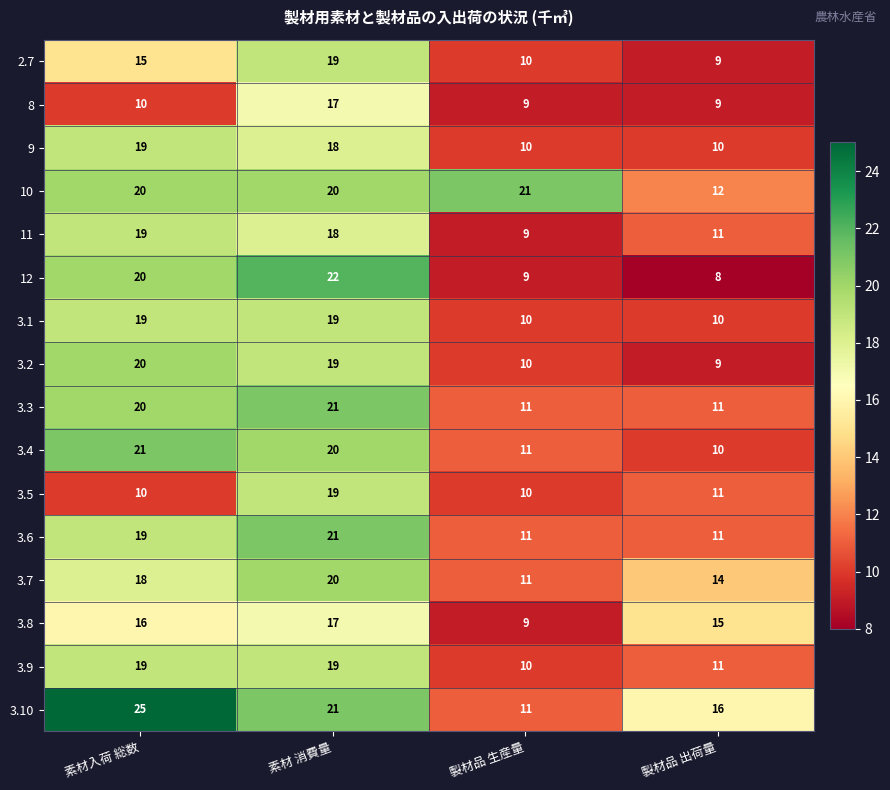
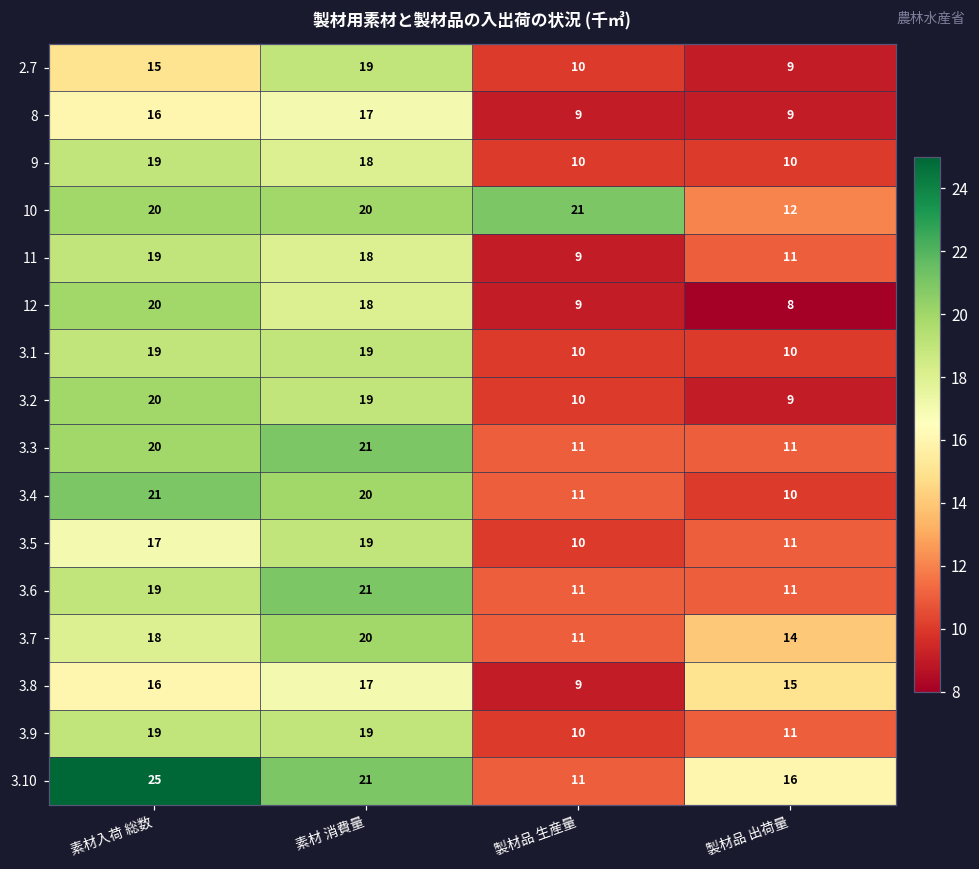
  {
    "2.7": {
      "素材入荷 総数": 15,
      "素材 消費量": 19,
      "製材品 生産量": 10,
      "製材品 出荷量": 9
    },
    "8": {
-     "素材入荷 総数": 10,
+     "素材入荷 総数": 16,
      "素材 消費量": 17,
      "製材品 生産量": 9,
      "製材品 出荷量": 9
    },
    "9": {
      "素材入荷 総数": 19,
      "素材 消費量": 18,
      "製材品 生産量": 10,
      "製材品 出荷量": 10
    },
    "10": {
      "素材入荷 総数": 20,
      "素材 消費量": 20,
      "製材品 生産量": 21,
      "製材品 出荷量": 12
    },
    "11": {
      "素材入荷 総数": 19,
      "素材 消費量": 18,
      "製材品 生産量": 9,
      "製材品 出荷量": 11
    },
    "12": {
      "素材入荷 総数": 20,
-     "素材 消費量": 22,
+     "素材 消費量": 18,
      "製材品 生産量": 9,
      "製材品 出荷量": 8
    },
    "3.1": {
      "素材入荷 総数": 19,
      "素材 消費量": 19,
      "製材品 生産量": 10,
      "製材品 出荷量": 10
    },
    "3.2": {
      "素材入荷 総数": 20,
      "素材 消費量": 19,
      "製材品 生産量": 10,
      "製材品 出荷量": 9
    },
    "3.3": {
      "素材入荷 総数": 20,
      "素材 消費量": 21,
      "製材品 生産量": 11,
      "製材品 出荷量": 11
    },
    "3.4": {
      "素材入荷 総数": 21,
      "素材 消費量": 20,
      "製材品 生産量": 11,
      "製材品 出荷量": 10
    },
    "3.5": {
-     "素材入荷 総数": 10,
+     "素材入荷 総数": 17,
      "素材 消費量": 19,
      "製材品 生産量": 10,
      "製材品 出荷量": 11
    },
    "3.6": {
      "素材入荷 総数": 19,
      "素材 消費量": 21,
      "製材品 生産量": 11,
      "製材品 出荷量": 11
    },
    "3.7": {
      "素材入荷 総数": 18,
      "素材 消費量": 20,
      "製材品 生産量": 11,
      "製材品 出荷量": 14
    },
    "3.8": {
      "素材入荷 総数": 16,
      "素材 消費量": 17,
      "製材品 生産量": 9,
      "製材品 出荷量": 15
    },
    "3.9": {
      "素材入荷 総数": 19,
      "素材 消費量": 19,
      "製材品 生産量": 10,
      "製材品 出荷量": 11
    },
    "3.10": {
      "素材入荷 総数": 25,
      "素材 消費量": 21,
      "製材品 生産量": 11,
      "製材品 出荷量": 16
    }
  }
